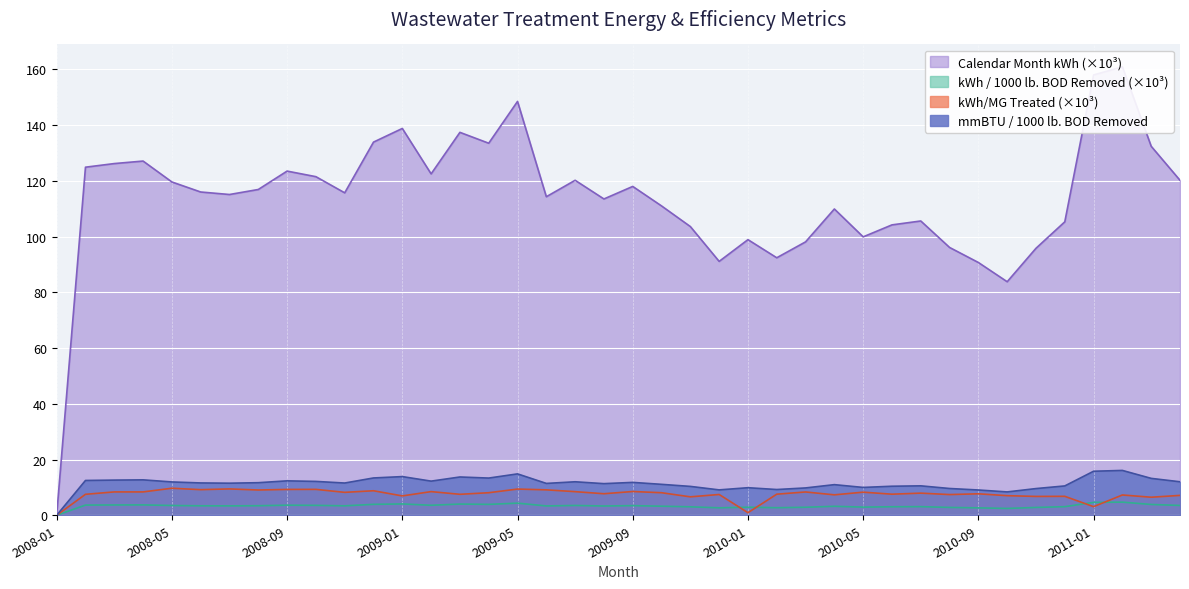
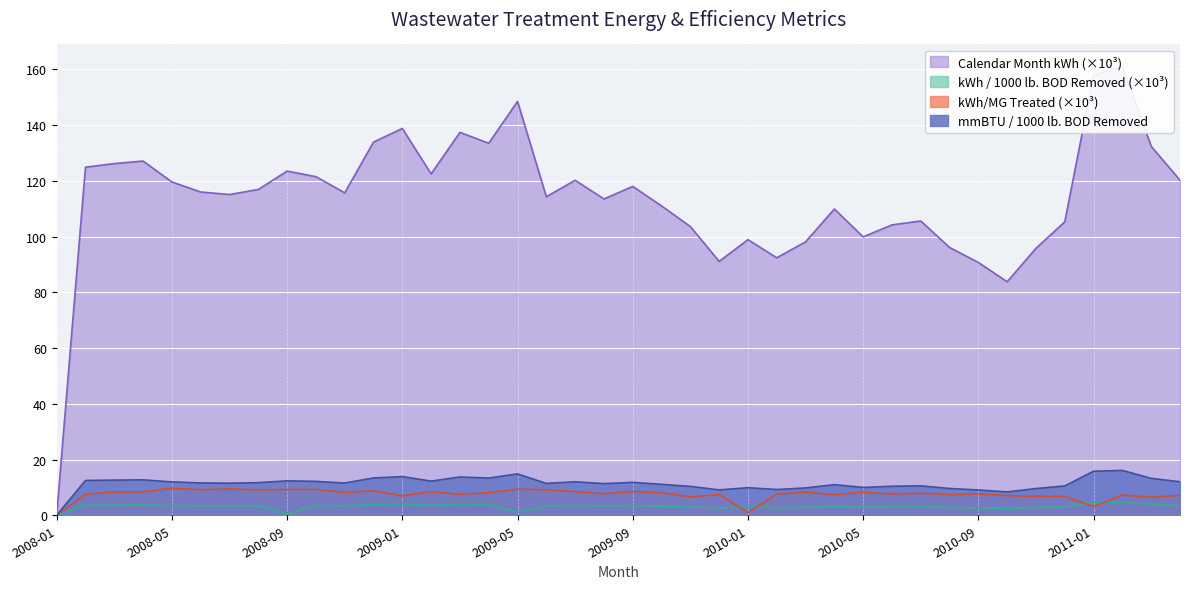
  {
    "kWh / 1000 lb. BOD Removed (×10³)": {
      "2008-05": 4,
-     "2008-09": 4,
+     "2008-09": 0,
      "2009-01": 4,
-     "2009-05": 4,
+     "2009-05": 1,
      "2009-09": 3,
      "2010-01": 3,
      "2010-05": 3,
      "2010-09": 3,
      "2011-01": 5
    },
    "kWh/MG Treated (×10³)": {
      "2008-05": 10,
      "2008-09": 9,
      "2009-01": 7,
      "2009-05": 9,
      "2009-09": 9,
      "2010-01": 1,
      "2010-05": 8,
      "2010-09": 8,
      "2011-01": 3
    }
  }
